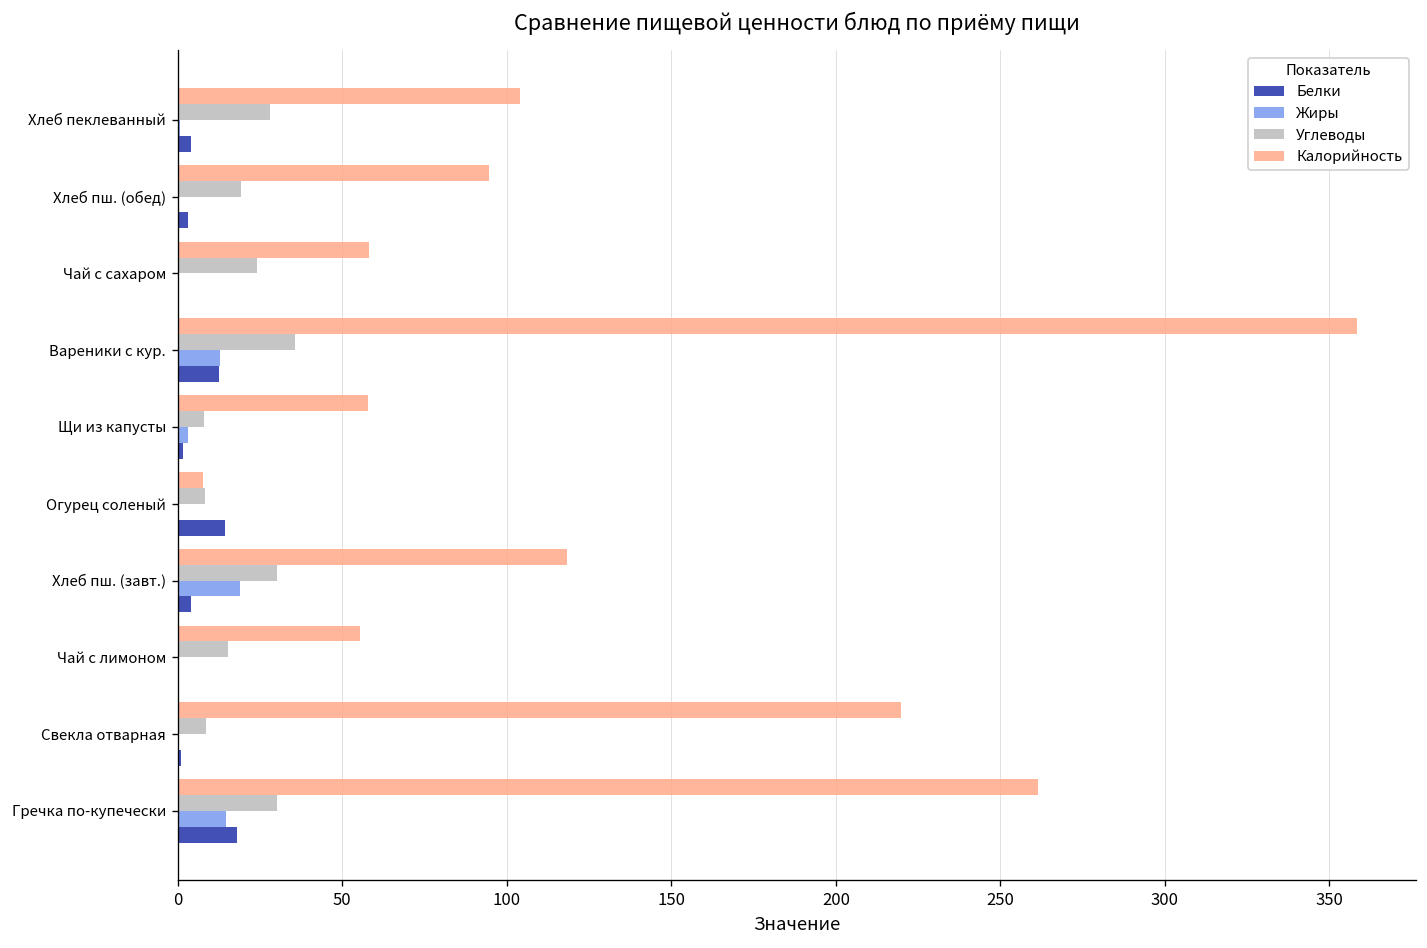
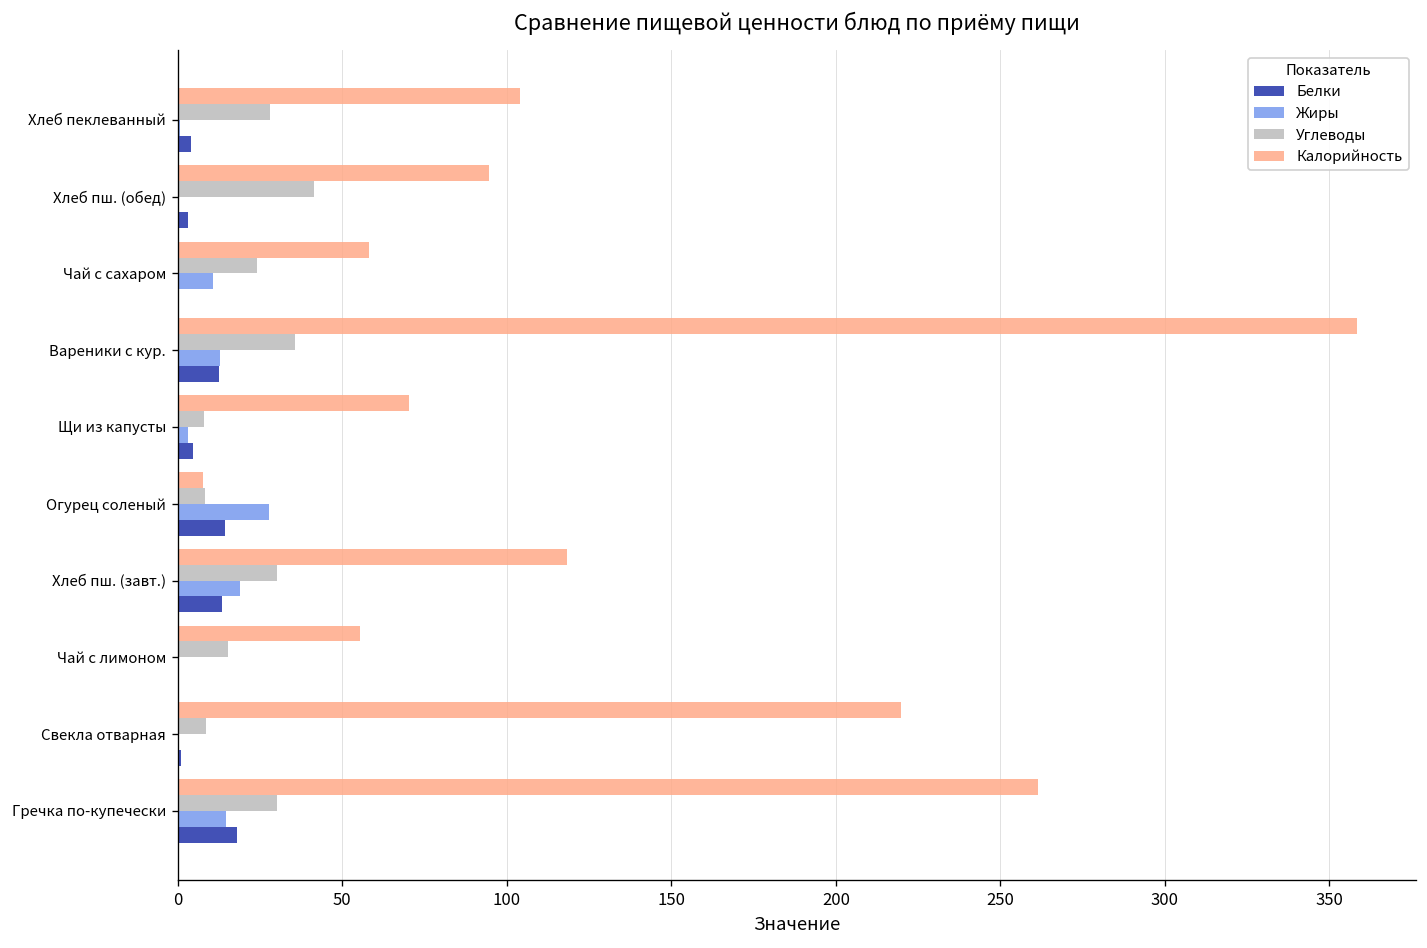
  {
    "Белки": {
      "Хлеб пеклеванный": 4,
      "Хлеб пш. (обед)": 3,
      "Вареники с кур.": 13,
-     "Щи из капусты": 2,
+     "Щи из капусты": 5,
      "Огурец соленый": 14,
-     "Хлеб пш. (завт.)": 4,
+     "Хлеб пш. (завт.)": 14,
      "Свекла отварная": 1,
      "Гречка по-купечески": 18
    },
    "Жиры": {
-     "Чай с сахаром": 0,
+     "Чай с сахаром": 11,
      "Вареники с кур.": 13,
      "Щи из капусты": 3,
-     "Огурец соленый": 0,
+     "Огурец соленый": 28,
      "Хлеб пш. (завт.)": 19,
      "Чай с лимоном": 0,
      "Гречка по-купечески": 15
    },
    "Углеводы": {
      "Хлеб пеклеванный": 28,
-     "Хлеб пш. (обед)": 19,
+     "Хлеб пш. (обед)": 41,
      "Чай с сахаром": 24,
      "Вареники с кур.": 36,
      "Щи из капусты": 8,
      "Огурец соленый": 8,
      "Хлеб пш. (завт.)": 30,
      "Чай с лимоном": 15,
      "Свекла отварная": 9,
      "Гречка по-купечески": 30
    },
    "Калорийность": {
      "Хлеб пеклеванный": 104,
      "Хлеб пш. (обед)": 95,
      "Чай с сахаром": 58,
      "Вареники с кур.": 358,
-     "Щи из капусты": 58,
+     "Щи из капусты": 70,
      "Огурец соленый": 8,
      "Хлеб пш. (завт.)": 118,
      "Чай с лимоном": 56,
      "Свекла отварная": 220,
      "Гречка по-купечески": 261
    }
  }
